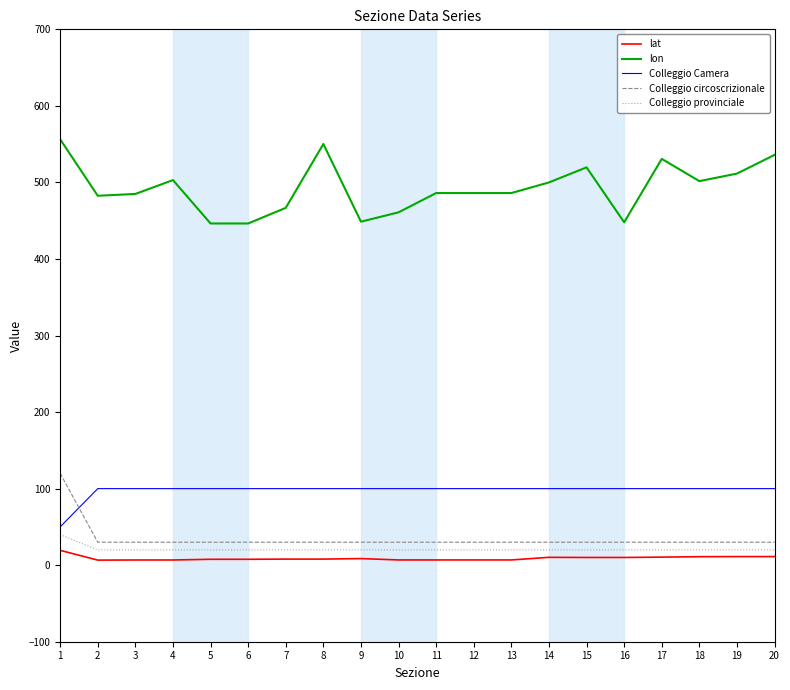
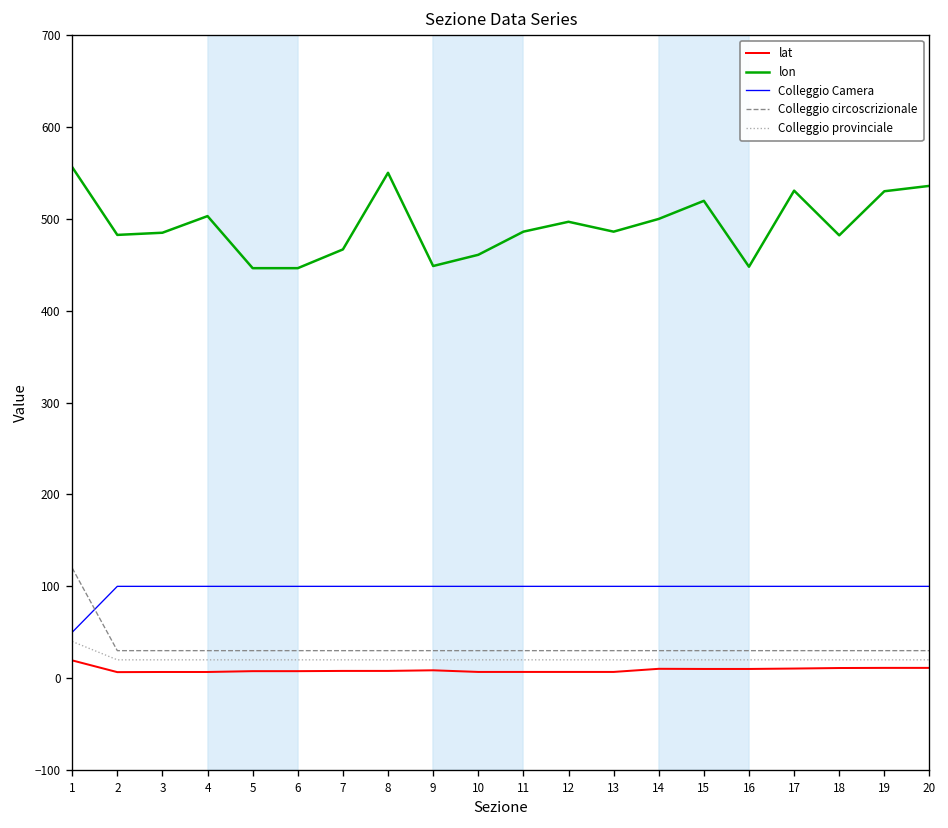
  {
    "lat": {
      "1": 20,
      "2": 10,
      "3": 10,
      "4": 10,
      "5": 10,
      "6": 10,
      "7": 10,
      "8": 10,
      "9": 10,
      "10": 10,
      "11": 10,
      "12": 10,
      "13": 10,
      "14": 10,
      "15": 10,
      "16": 10,
      "17": 10,
      "18": 10,
      "19": 10,
      "20": 10
    },
    "lon": {
      "1": 560,
      "2": 480,
      "3": 480,
      "4": 500,
      "5": 450,
      "6": 450,
      "7": 470,
      "8": 550,
      "9": 450,
      "10": 460,
      "11": 490,
-     "12": 490,
+     "12": 500,
      "13": 490,
      "14": 500,
      "15": 520,
      "16": 450,
      "17": 530,
-     "18": 500,
-     "19": 510,
+     "18": 480,
+     "19": 530,
      "20": 540
    },
    "Colleggio Camera": {
      "1": 50,
      "2": 100,
      "3": 100,
      "4": 100,
      "5": 100,
      "6": 100,
      "7": 100,
      "8": 100,
      "9": 100,
      "10": 100,
      "11": 100,
      "12": 100,
      "13": 100,
      "14": 100,
      "15": 100,
      "16": 100,
      "17": 100,
      "18": 100,
      "19": 100,
      "20": 100
    }
  }
